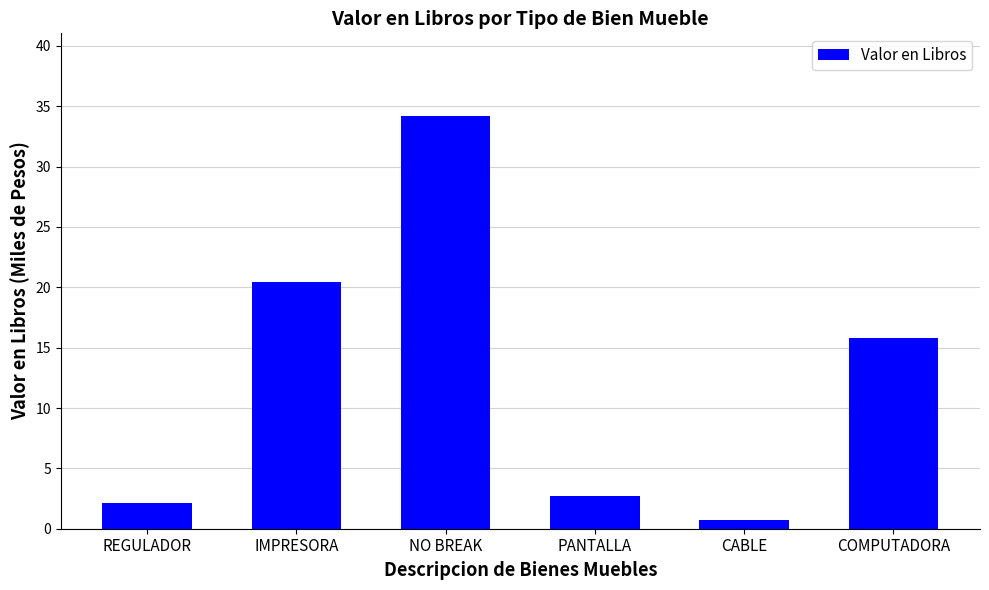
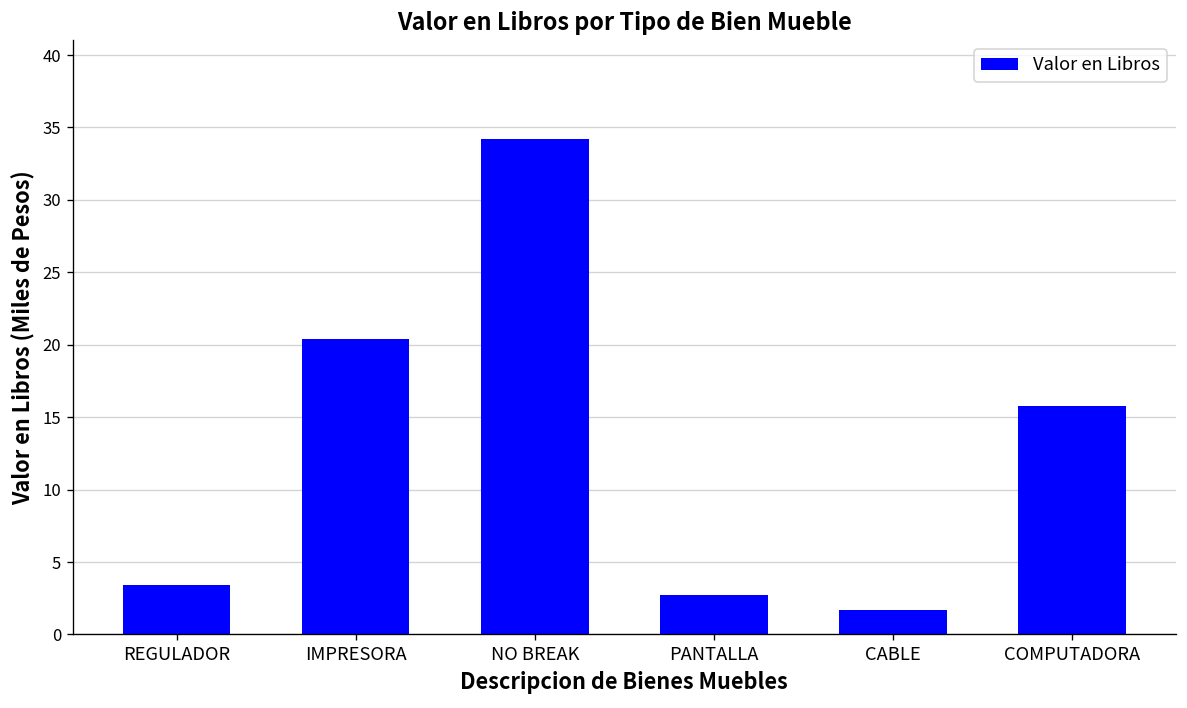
  {
-   "REGULADOR": 2.1,
+   "REGULADOR": 3.4,
    "IMPRESORA": 20.4,
    "NO BREAK": 34.2,
    "PANTALLA": 2.7,
-   "CABLE": 0.7,
+   "CABLE": 1.7,
    "COMPUTADORA": 15.8
  }
